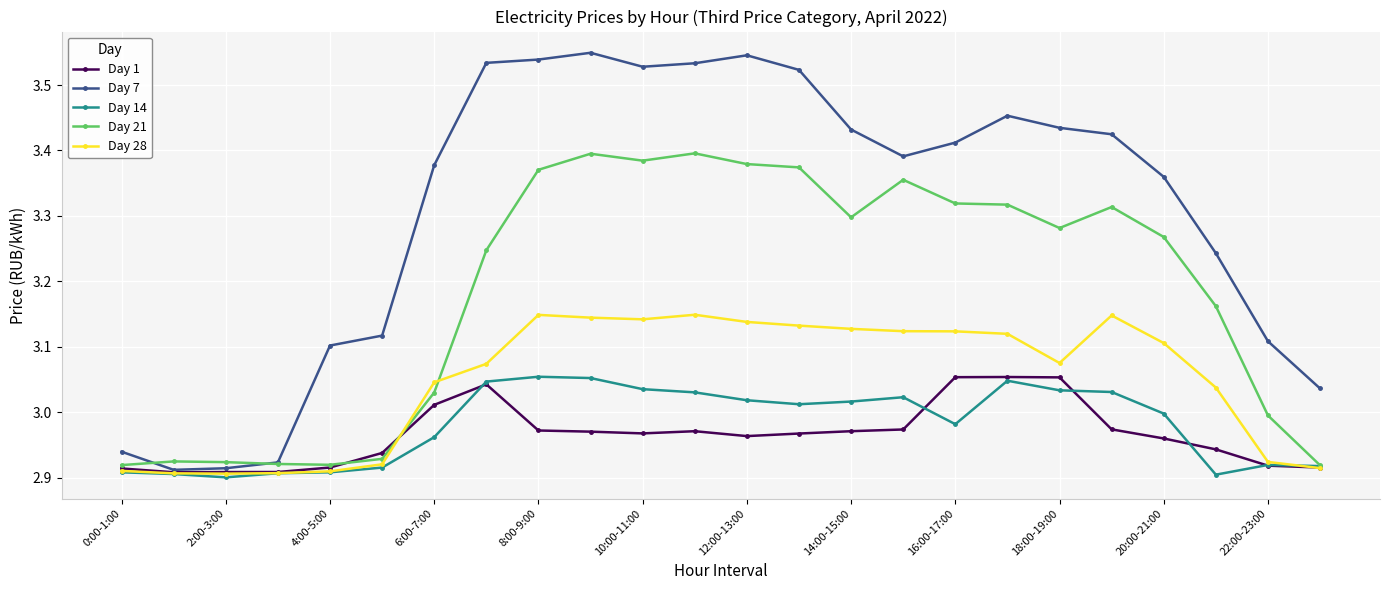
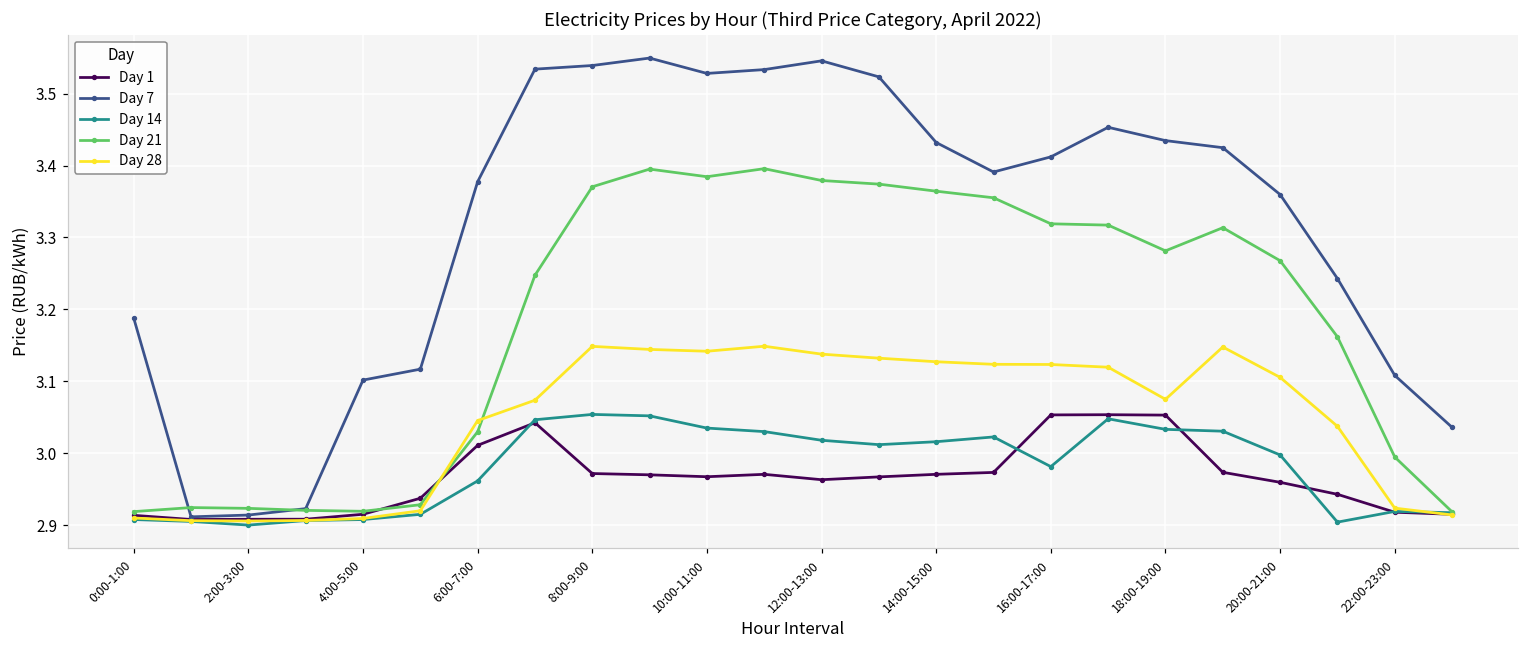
  {
    "Day 1": {
      "4:00-5:00": 2.92,
      "6:00-7:00": 3.01,
      "8:00-9:00": 2.97,
      "10:00-11:00": 2.97,
      "12:00-13:00": 2.96,
      "14:00-15:00": 2.97,
      "16:00-17:00": 3.05,
      "18:00-19:00": 3.05,
      "20:00-21:00": 2.96
    },
    "Day 7": {
-     "0:00-1:00": 2.94,
+     "0:00-1:00": 3.19,
      "2:00-3:00": 2.91,
      "4:00-5:00": 3.10,
      "6:00-7:00": 3.38,
      "8:00-9:00": 3.54,
      "10:00-11:00": 3.53,
      "12:00-13:00": 3.55,
      "14:00-15:00": 3.43,
      "16:00-17:00": 3.41,
      "18:00-19:00": 3.43,
      "20:00-21:00": 3.36,
      "22:00-23:00": 3.11
    },
    "Day 14": {
      "2:00-3:00": 2.90,
      "6:00-7:00": 2.96,
      "8:00-9:00": 3.05,
      "10:00-11:00": 3.04,
      "12:00-13:00": 3.02,
      "14:00-15:00": 3.02,
      "16:00-17:00": 2.98,
      "18:00-19:00": 3.03,
      "20:00-21:00": 3.00
    },
    "Day 21": {
      "0:00-1:00": 2.92,
      "2:00-3:00": 2.92,
      "4:00-5:00": 2.92,
      "6:00-7:00": 3.03,
      "8:00-9:00": 3.37,
      "10:00-11:00": 3.38,
      "12:00-13:00": 3.38,
-     "14:00-15:00": 3.30,
+     "14:00-15:00": 3.36,
      "16:00-17:00": 3.32,
      "18:00-19:00": 3.28,
      "20:00-21:00": 3.27,
      "22:00-23:00": 2.99
    },
    "Day 28": {
      "6:00-7:00": 3.05,
      "8:00-9:00": 3.15,
      "10:00-11:00": 3.14,
      "12:00-13:00": 3.14,
      "14:00-15:00": 3.13,
      "16:00-17:00": 3.12,
      "18:00-19:00": 3.08,
      "20:00-21:00": 3.11,
      "22:00-23:00": 2.92
    }
  }
